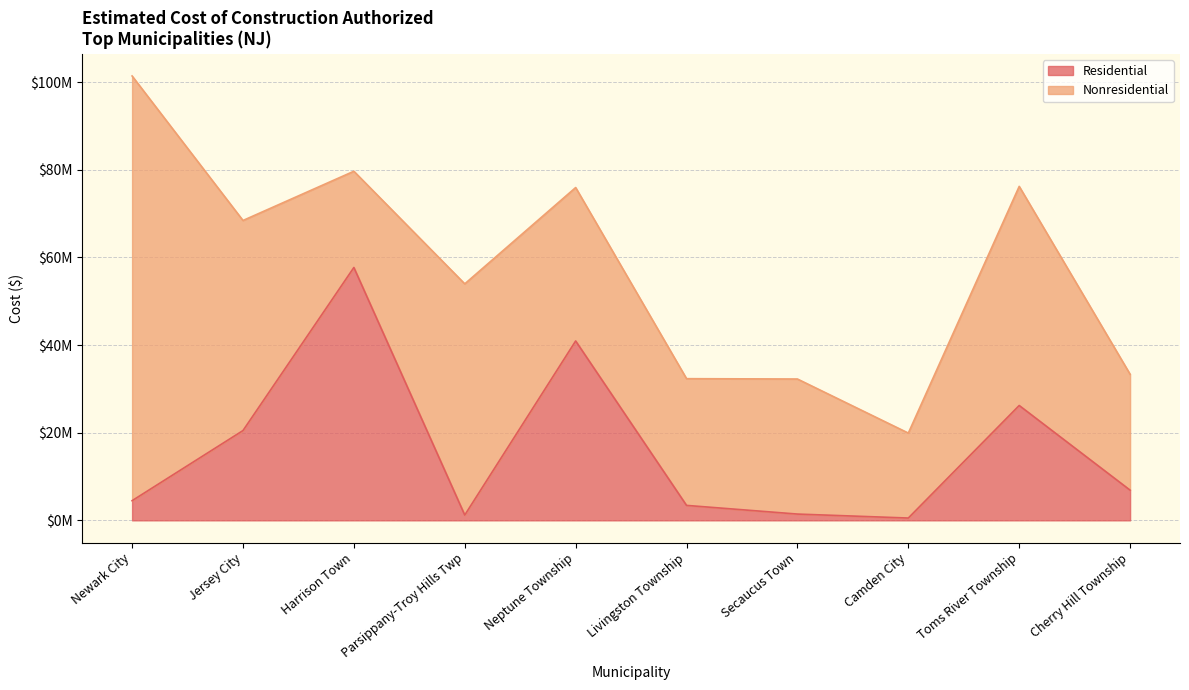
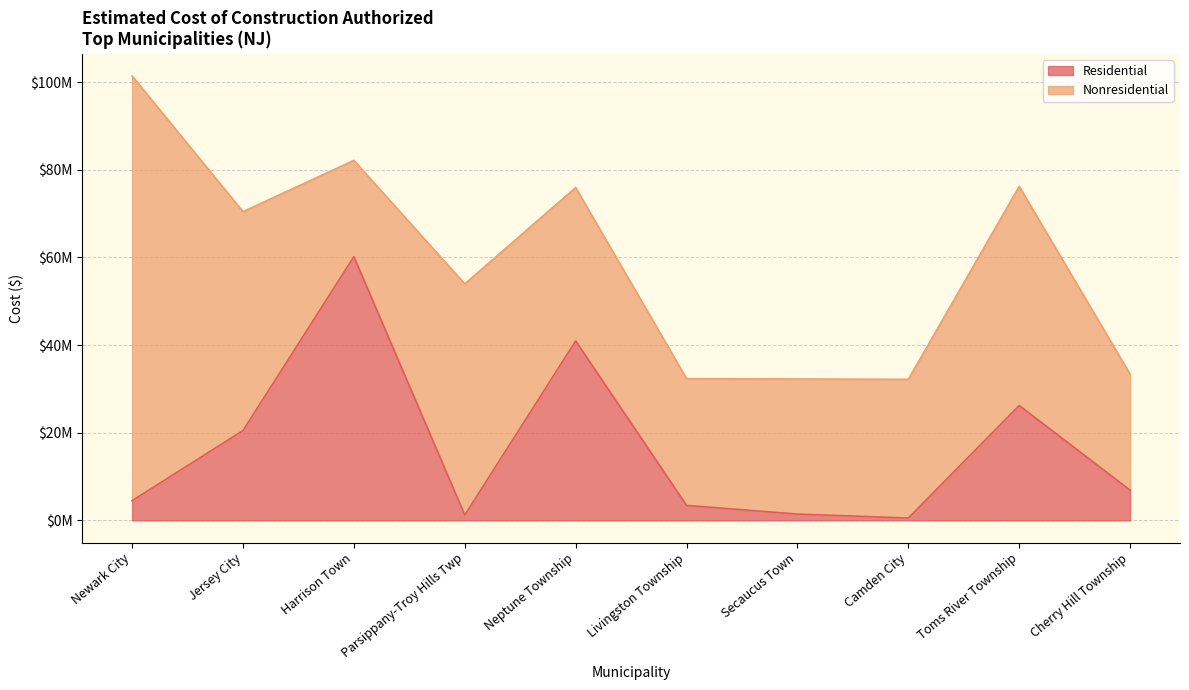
  {
    "Residential": {
      "Newark City": "$4000000",
      "Jersey City": "$20000000",
-     "Harrison Town": "$58000000",
+     "Harrison Town": "$60000000",
      "Parsippany-Troy Hills Twp": "$1000000",
      "Neptune Township": "$41000000",
      "Livingston Township": "$3000000",
      "Secaucus Town": "$1000000",
      "Camden City": "$1000000",
      "Toms River Township": "$26000000",
      "Cherry Hill Township": "$7000000"
    },
    "Nonresidential": {
      "Newark City": "$97000000",
-     "Jersey City": "$48000000",
+     "Jersey City": "$50000000",
      "Harrison Town": "$22000000",
      "Parsippany-Troy Hills Twp": "$53000000",
      "Neptune Township": "$35000000",
      "Livingston Township": "$29000000",
      "Secaucus Town": "$31000000",
-     "Camden City": "$19000000",
+     "Camden City": "$32000000",
      "Toms River Township": "$50000000",
      "Cherry Hill Township": "$26000000"
    }
  }
